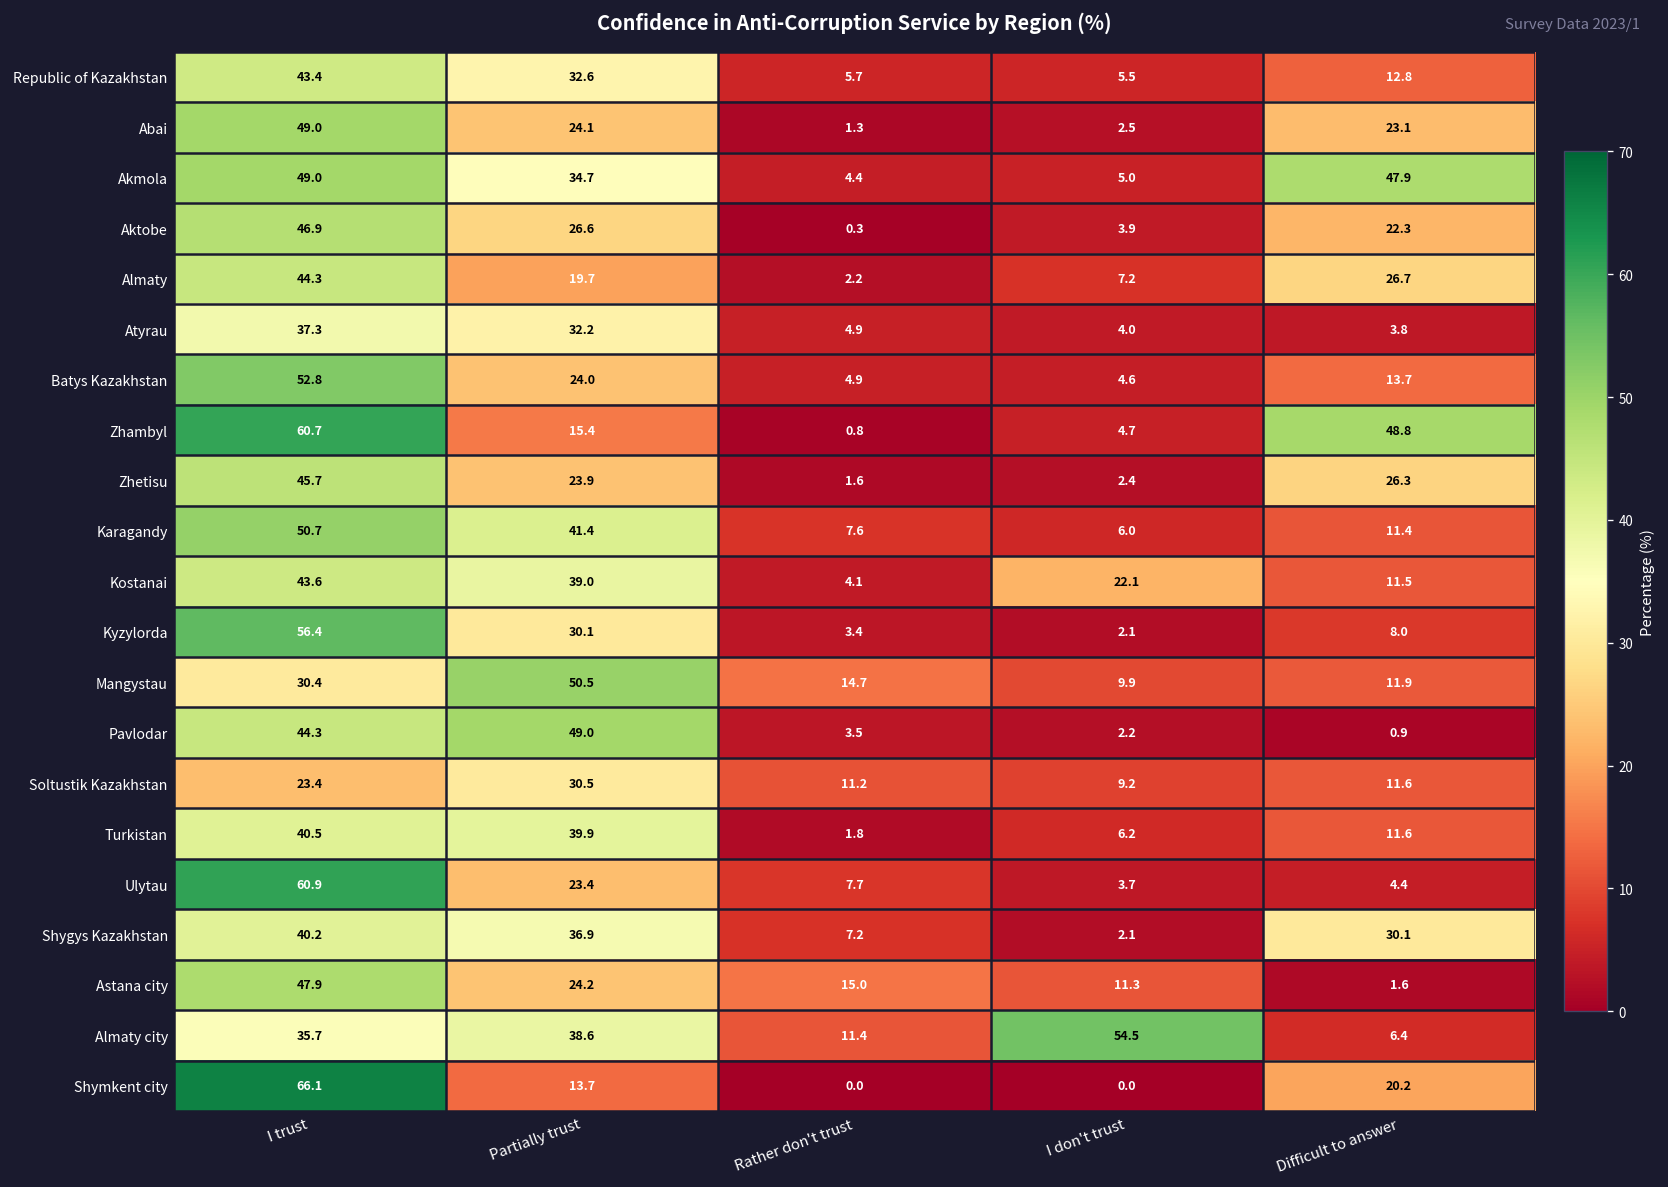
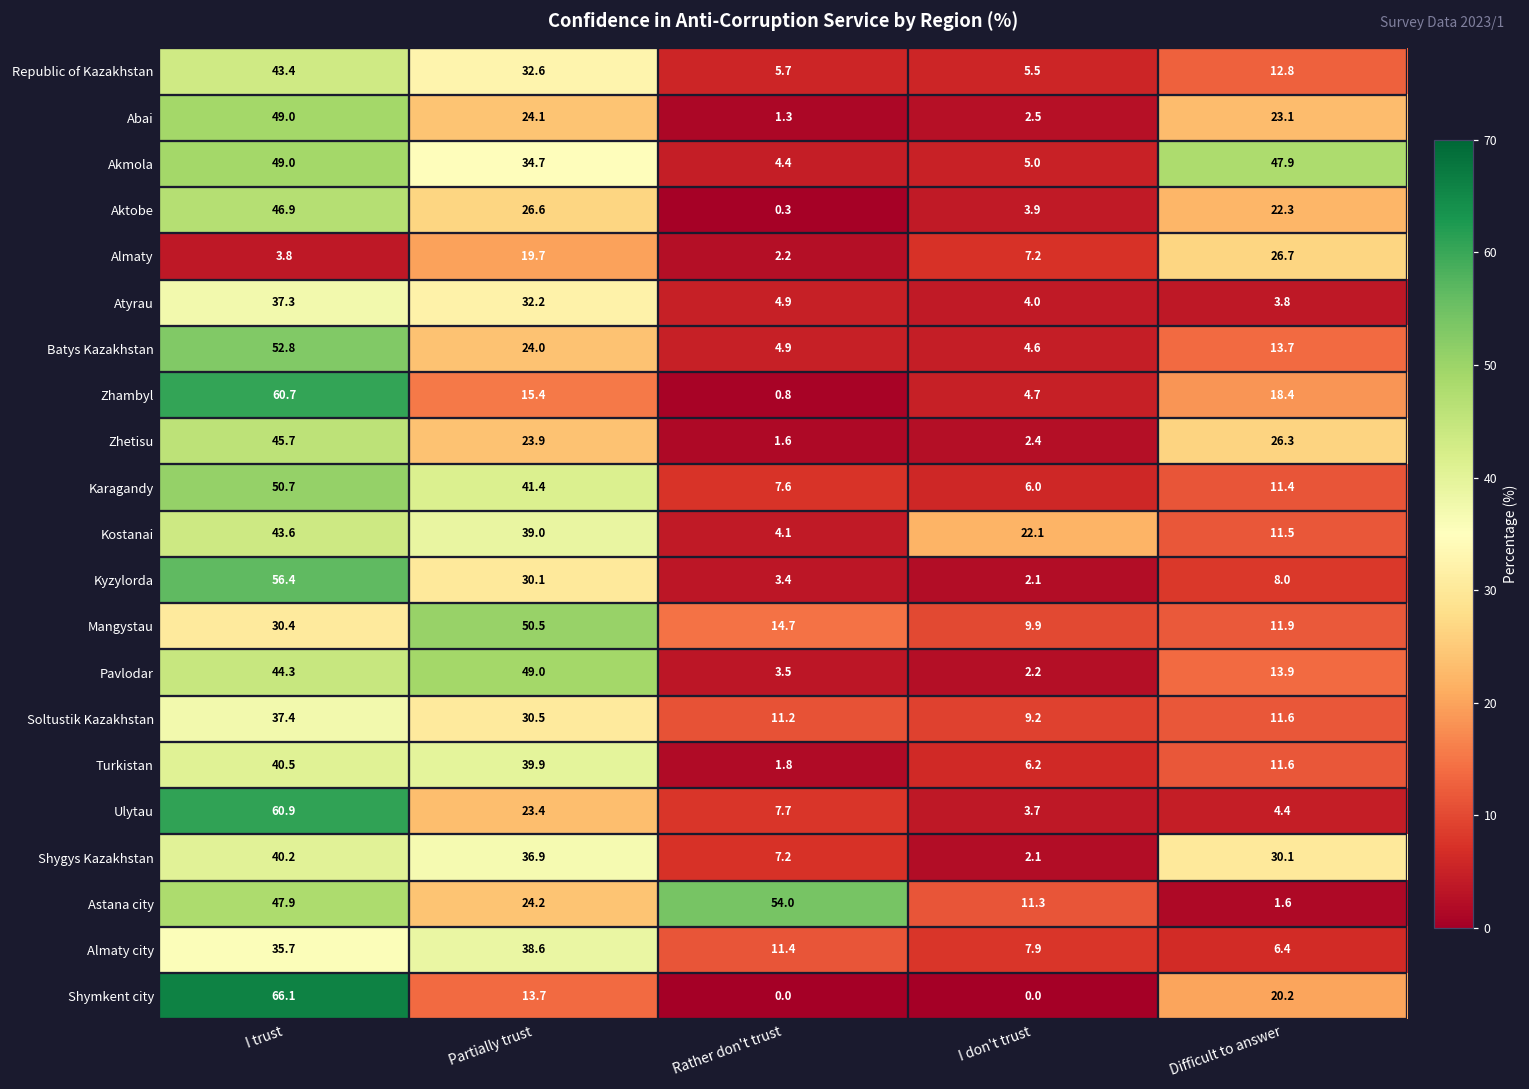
  {
    "Republic of Kazakhstan": {
      "I trust": 43.4,
      "Partially trust": 32.6,
      "Rather don't trust": 5.7,
      "I don't trust": 5.5,
      "Difficult to answer": 12.8
    },
    "Abai": {
      "I trust": 49.0,
      "Partially trust": 24.1,
      "Rather don't trust": 1.3,
      "I don't trust": 2.5,
      "Difficult to answer": 23.1
    },
    "Akmola": {
      "I trust": 49.0,
      "Partially trust": 34.7,
      "Rather don't trust": 4.4,
      "I don't trust": 5.0,
      "Difficult to answer": 47.9
    },
    "Aktobe": {
      "I trust": 46.9,
      "Partially trust": 26.6,
      "Rather don't trust": 0.3,
      "I don't trust": 3.9,
      "Difficult to answer": 22.3
    },
    "Almaty": {
-     "I trust": 44.3,
+     "I trust": 3.8,
      "Partially trust": 19.7,
      "Rather don't trust": 2.2,
      "I don't trust": 7.2,
      "Difficult to answer": 26.7
    },
    "Atyrau": {
      "I trust": 37.3,
      "Partially trust": 32.2,
      "Rather don't trust": 4.9,
      "I don't trust": 4.0,
      "Difficult to answer": 3.8
    },
    "Batys Kazakhstan": {
      "I trust": 52.8,
      "Partially trust": 24.0,
      "Rather don't trust": 4.9,
      "I don't trust": 4.6,
      "Difficult to answer": 13.7
    },
    "Zhambyl": {
      "I trust": 60.7,
      "Partially trust": 15.4,
      "Rather don't trust": 0.8,
      "I don't trust": 4.7,
-     "Difficult to answer": 48.8
+     "Difficult to answer": 18.4
    },
    "Zhetisu": {
      "I trust": 45.7,
      "Partially trust": 23.9,
      "Rather don't trust": 1.6,
      "I don't trust": 2.4,
      "Difficult to answer": 26.3
    },
    "Karagandy": {
      "I trust": 50.7,
      "Partially trust": 41.4,
      "Rather don't trust": 7.6,
      "I don't trust": 6.0,
      "Difficult to answer": 11.4
    },
    "Kostanai": {
      "I trust": 43.6,
      "Partially trust": 39.0,
      "Rather don't trust": 4.1,
      "I don't trust": 22.1,
      "Difficult to answer": 11.5
    },
    "Kyzylorda": {
      "I trust": 56.4,
      "Partially trust": 30.1,
      "Rather don't trust": 3.4,
      "I don't trust": 2.1,
      "Difficult to answer": 8.0
    },
    "Mangystau": {
      "I trust": 30.4,
      "Partially trust": 50.5,
      "Rather don't trust": 14.7,
      "I don't trust": 9.9,
      "Difficult to answer": 11.9
    },
    "Pavlodar": {
      "I trust": 44.3,
      "Partially trust": 49.0,
      "Rather don't trust": 3.5,
      "I don't trust": 2.2,
-     "Difficult to answer": 0.9
+     "Difficult to answer": 13.9
    },
    "Soltustik Kazakhstan": {
-     "I trust": 23.4,
+     "I trust": 37.4,
      "Partially trust": 30.5,
      "Rather don't trust": 11.2,
      "I don't trust": 9.2,
      "Difficult to answer": 11.6
    },
    "Turkistan": {
      "I trust": 40.5,
      "Partially trust": 39.9,
      "Rather don't trust": 1.8,
      "I don't trust": 6.2,
      "Difficult to answer": 11.6
    },
    "Ulytau": {
      "I trust": 60.9,
      "Partially trust": 23.4,
      "Rather don't trust": 7.7,
      "I don't trust": 3.7,
      "Difficult to answer": 4.4
    },
    "Shygys Kazakhstan": {
      "I trust": 40.2,
      "Partially trust": 36.9,
      "Rather don't trust": 7.2,
      "I don't trust": 2.1,
      "Difficult to answer": 30.1
    },
    "Astana city": {
      "I trust": 47.9,
      "Partially trust": 24.2,
-     "Rather don't trust": 15.0,
+     "Rather don't trust": 54.0,
      "I don't trust": 11.3,
      "Difficult to answer": 1.6
    },
    "Almaty city": {
      "I trust": 35.7,
      "Partially trust": 38.6,
      "Rather don't trust": 11.4,
-     "I don't trust": 54.5,
+     "I don't trust": 7.9,
      "Difficult to answer": 6.4
    },
    "Shymkent city": {
      "I trust": 66.1,
      "Partially trust": 13.7,
      "Rather don't trust": 0.0,
      "I don't trust": 0.0,
      "Difficult to answer": 20.2
    }
  }
